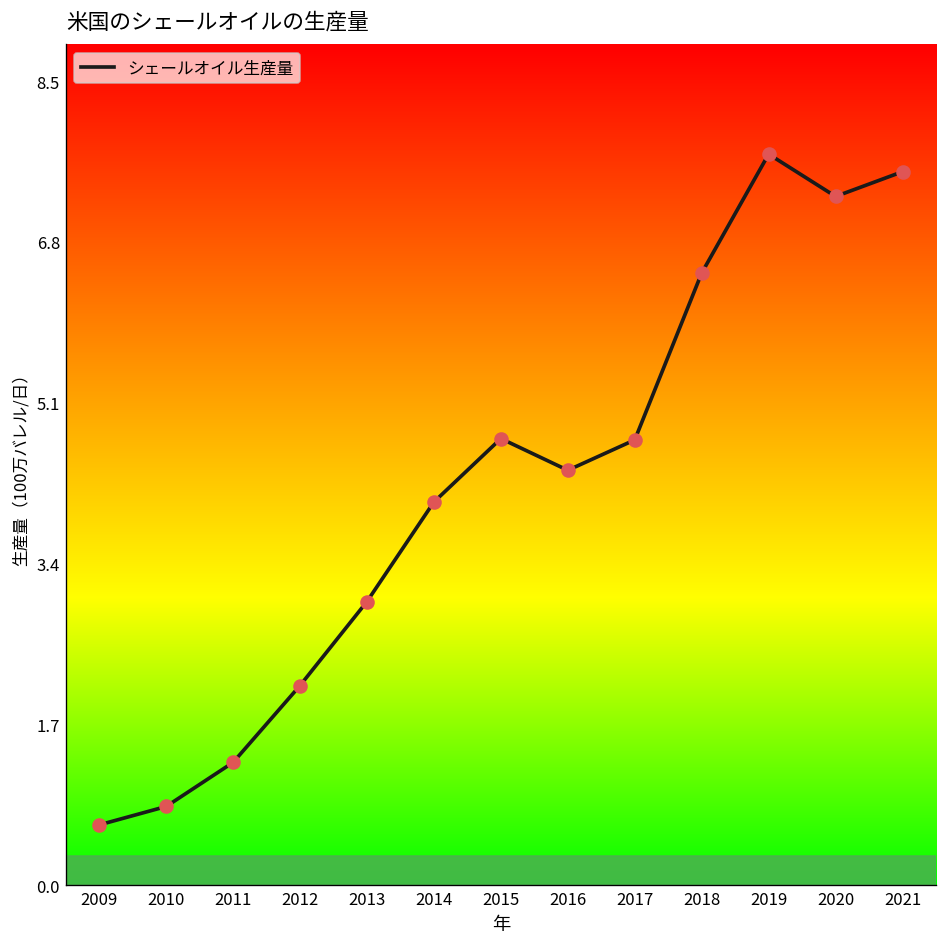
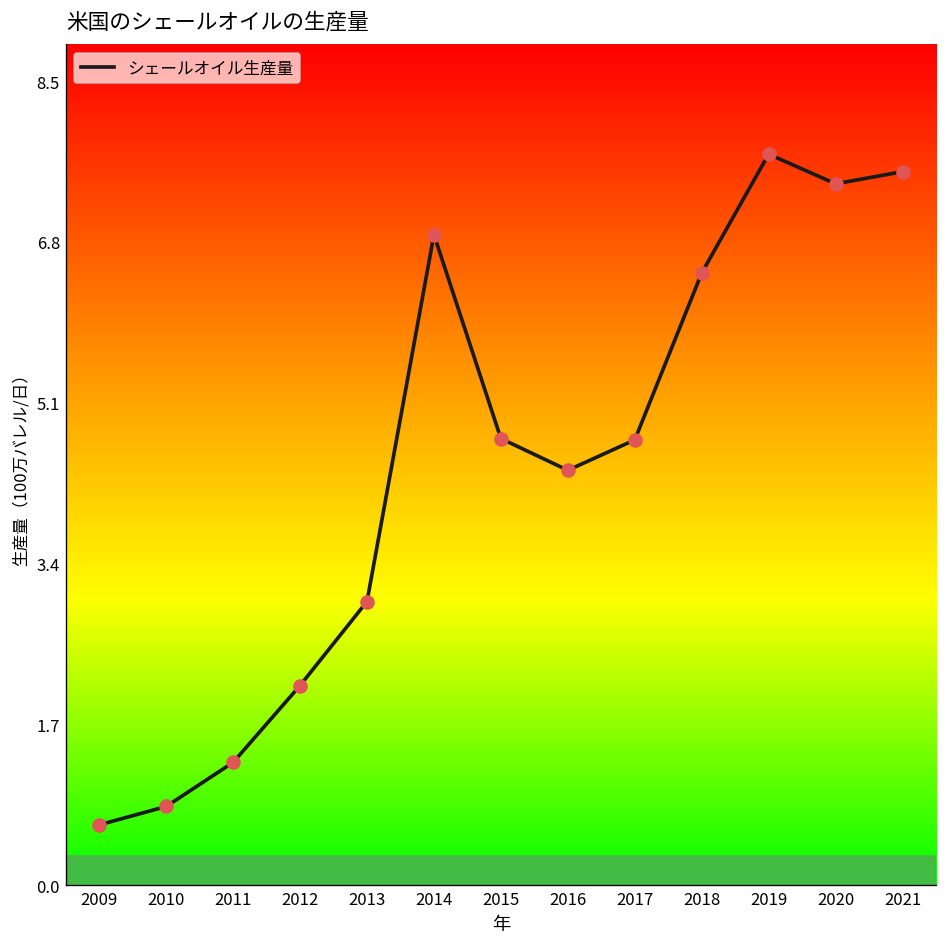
  {
    "2009": 0.6,
    "2010": 0.8,
    "2011": 1.3,
    "2012": 2.1,
    "2013": 3.0,
-   "2014": 4.1,
+   "2014": 6.9,
    "2015": 4.7,
    "2016": 4.4,
    "2017": 4.7,
    "2018": 6.5,
    "2019": 7.8,
-   "2020": 7.3,
+   "2020": 7.4,
    "2021": 7.6
  }
